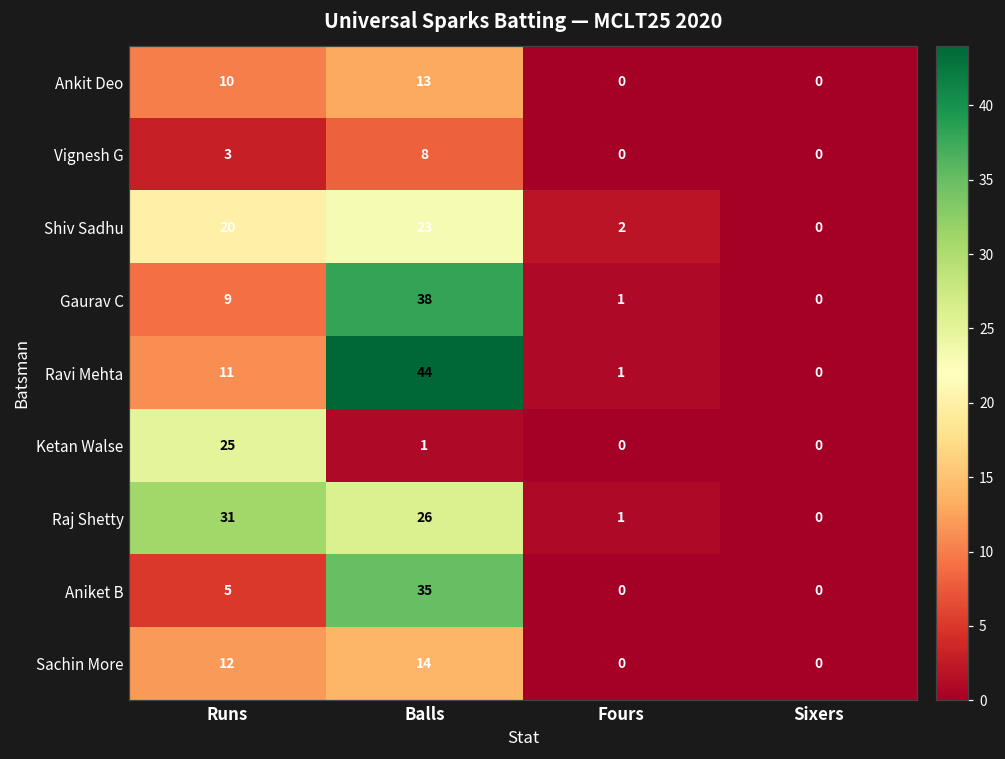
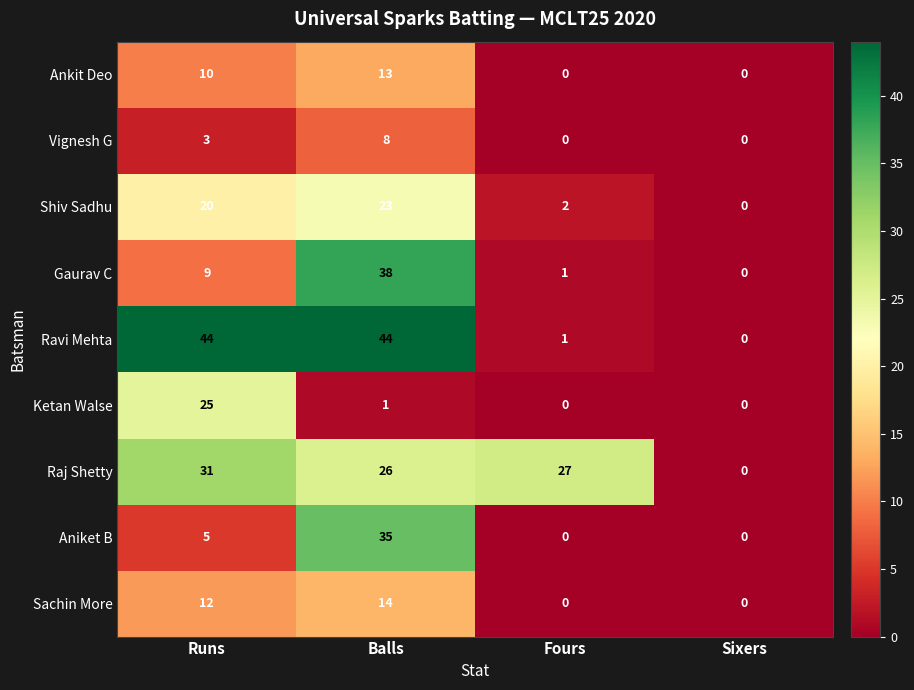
  {
    "Ankit Deo": {
      "Runs": 10,
      "Balls": 13,
      "Fours": 0,
      "Sixers": 0
    },
    "Vignesh G": {
      "Runs": 3,
      "Balls": 8,
      "Fours": 0,
      "Sixers": 0
    },
    "Shiv Sadhu": {
      "Runs": 20,
      "Balls": 23,
      "Fours": 2,
      "Sixers": 0
    },
    "Gaurav C": {
      "Runs": 9,
      "Balls": 38,
      "Fours": 1,
      "Sixers": 0
    },
    "Ravi Mehta": {
-     "Runs": 11,
+     "Runs": 44,
      "Balls": 44,
      "Fours": 1,
      "Sixers": 0
    },
    "Ketan Walse": {
      "Runs": 25,
      "Balls": 1,
      "Fours": 0,
      "Sixers": 0
    },
    "Raj Shetty": {
      "Runs": 31,
      "Balls": 26,
-     "Fours": 1,
+     "Fours": 27,
      "Sixers": 0
    },
    "Aniket B": {
      "Runs": 5,
      "Balls": 35,
      "Fours": 0,
      "Sixers": 0
    },
    "Sachin More": {
      "Runs": 12,
      "Balls": 14,
      "Fours": 0,
      "Sixers": 0
    }
  }
